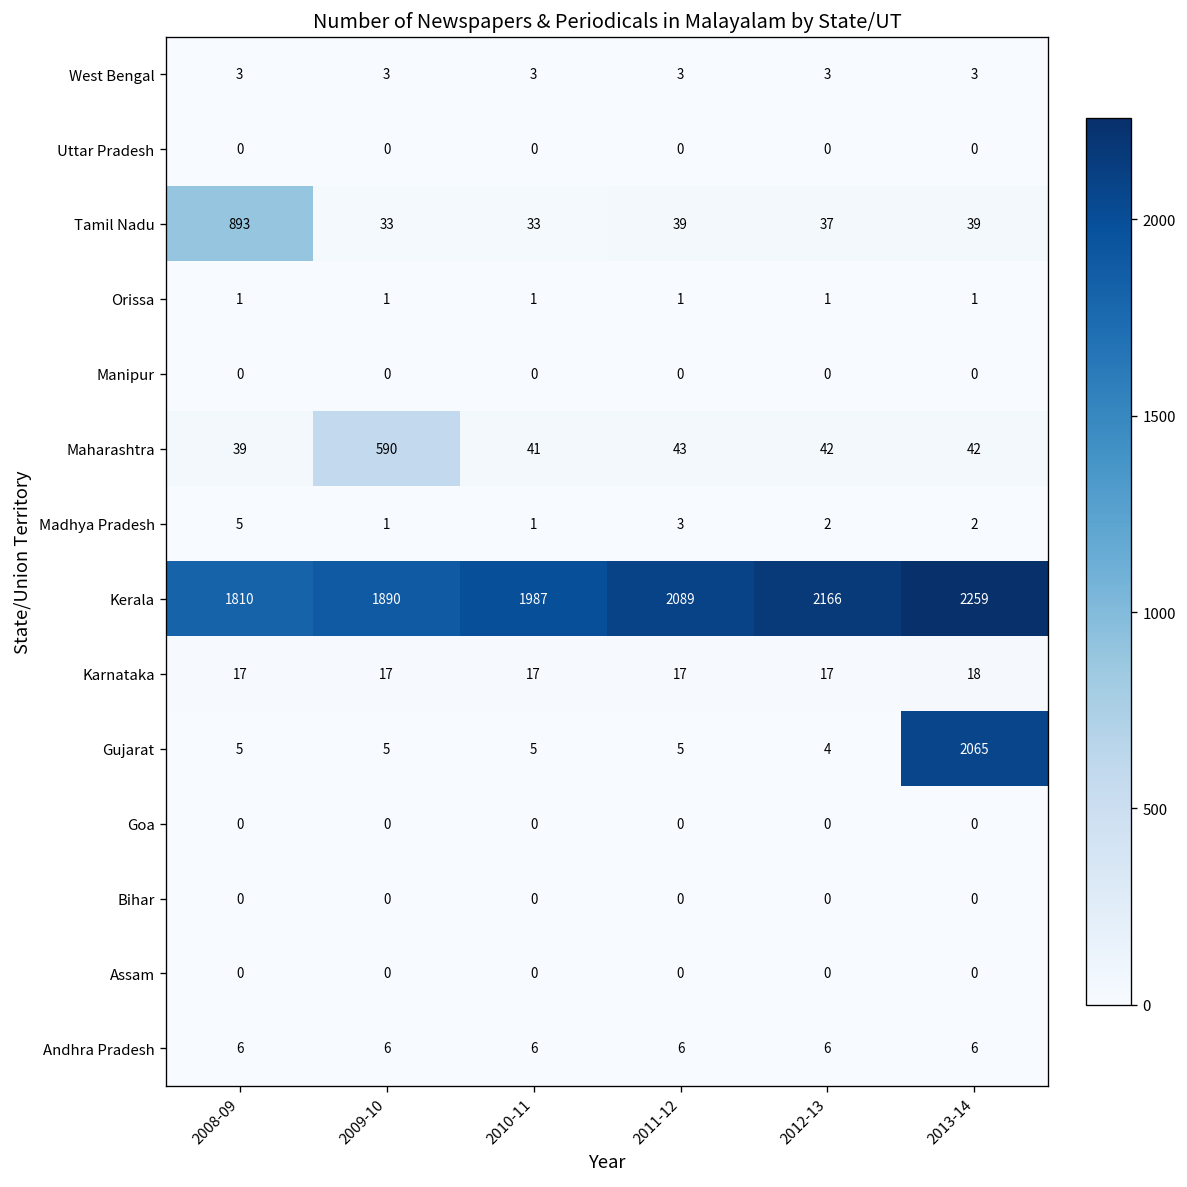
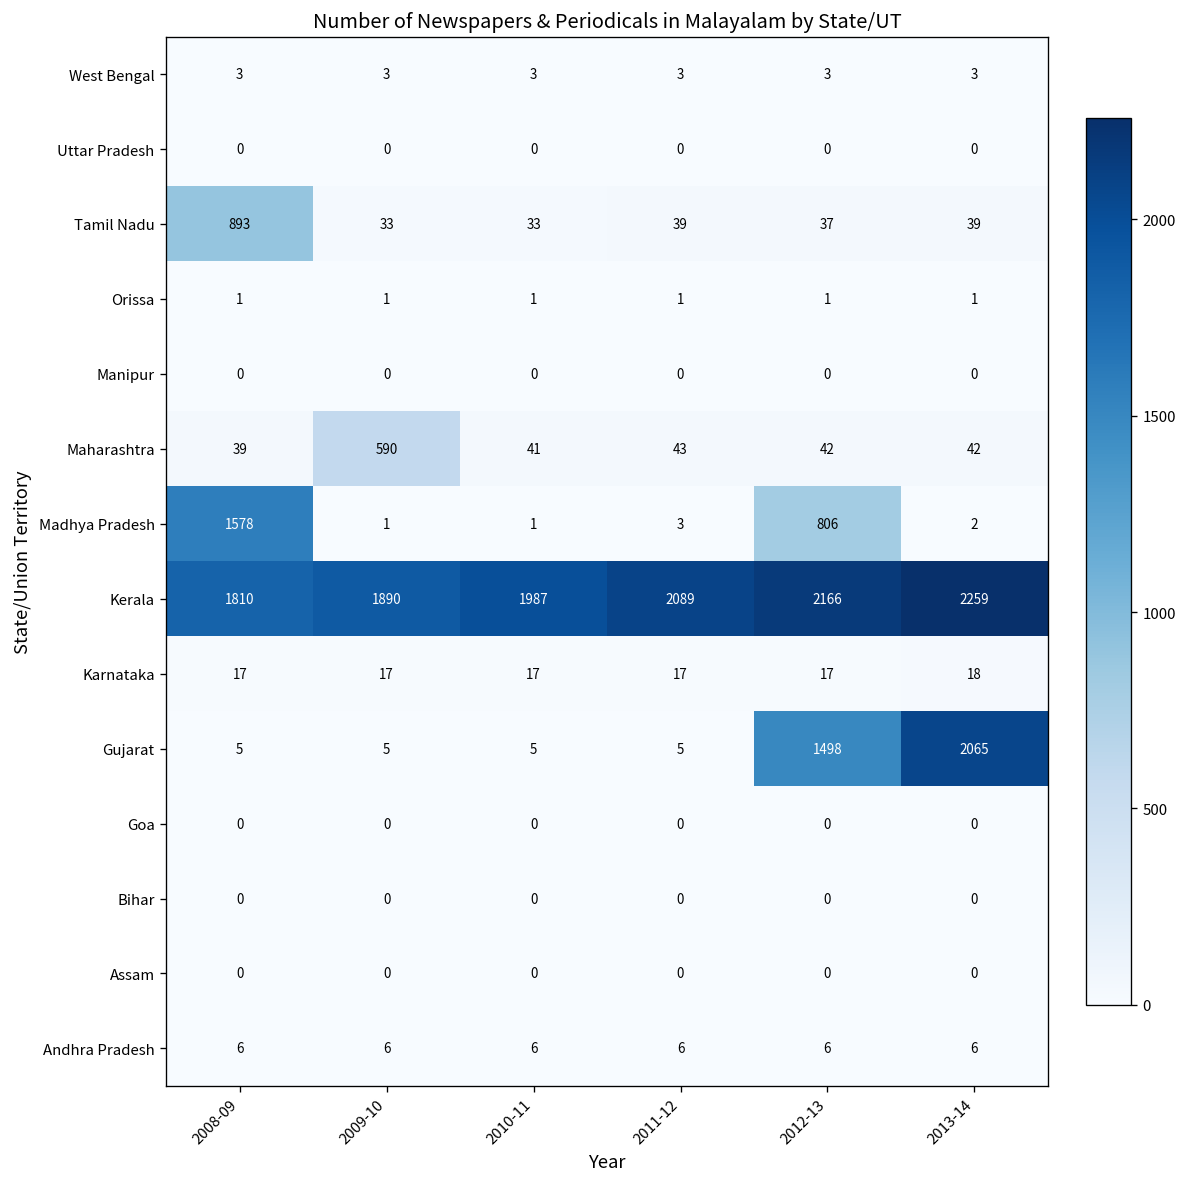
  {
    "West Bengal": {
      "2008-09": 3,
      "2009-10": 3,
      "2010-11": 3,
      "2011-12": 3,
      "2012-13": 3,
      "2013-14": 3
    },
    "Uttar Pradesh": {
      "2008-09": 0,
      "2009-10": 0,
      "2010-11": 0,
      "2011-12": 0,
      "2012-13": 0,
      "2013-14": 0
    },
    "Tamil Nadu": {
      "2008-09": 893,
      "2009-10": 33,
      "2010-11": 33,
      "2011-12": 39,
      "2012-13": 37,
      "2013-14": 39
    },
    "Orissa": {
      "2008-09": 1,
      "2009-10": 1,
      "2010-11": 1,
      "2011-12": 1,
      "2012-13": 1,
      "2013-14": 1
    },
    "Manipur": {
      "2008-09": 0,
      "2009-10": 0,
      "2010-11": 0,
      "2011-12": 0,
      "2012-13": 0,
      "2013-14": 0
    },
    "Maharashtra": {
      "2008-09": 39,
      "2009-10": 590,
      "2010-11": 41,
      "2011-12": 43,
      "2012-13": 42,
      "2013-14": 42
    },
    "Madhya Pradesh": {
-     "2008-09": 5,
+     "2008-09": 1578,
      "2009-10": 1,
      "2010-11": 1,
      "2011-12": 3,
-     "2012-13": 2,
+     "2012-13": 806,
      "2013-14": 2
    },
    "Kerala": {
      "2008-09": 1810,
      "2009-10": 1890,
      "2010-11": 1987,
      "2011-12": 2089,
      "2012-13": 2166,
      "2013-14": 2259
    },
    "Karnataka": {
      "2008-09": 17,
      "2009-10": 17,
      "2010-11": 17,
      "2011-12": 17,
      "2012-13": 17,
      "2013-14": 18
    },
    "Gujarat": {
      "2008-09": 5,
      "2009-10": 5,
      "2010-11": 5,
      "2011-12": 5,
-     "2012-13": 4,
+     "2012-13": 1498,
      "2013-14": 2065
    },
    "Goa": {
      "2008-09": 0,
      "2009-10": 0,
      "2010-11": 0,
      "2011-12": 0,
      "2012-13": 0,
      "2013-14": 0
    },
    "Bihar": {
      "2008-09": 0,
      "2009-10": 0,
      "2010-11": 0,
      "2011-12": 0,
      "2012-13": 0,
      "2013-14": 0
    },
    "Assam": {
      "2008-09": 0,
      "2009-10": 0,
      "2010-11": 0,
      "2011-12": 0,
      "2012-13": 0,
      "2013-14": 0
    },
    "Andhra Pradesh": {
      "2008-09": 6,
      "2009-10": 6,
      "2010-11": 6,
      "2011-12": 6,
      "2012-13": 6,
      "2013-14": 6
    }
  }
